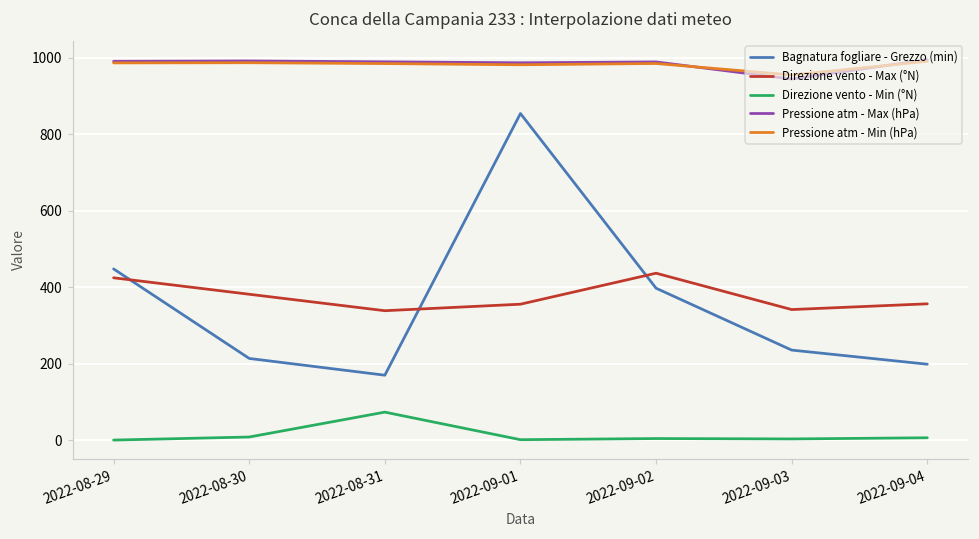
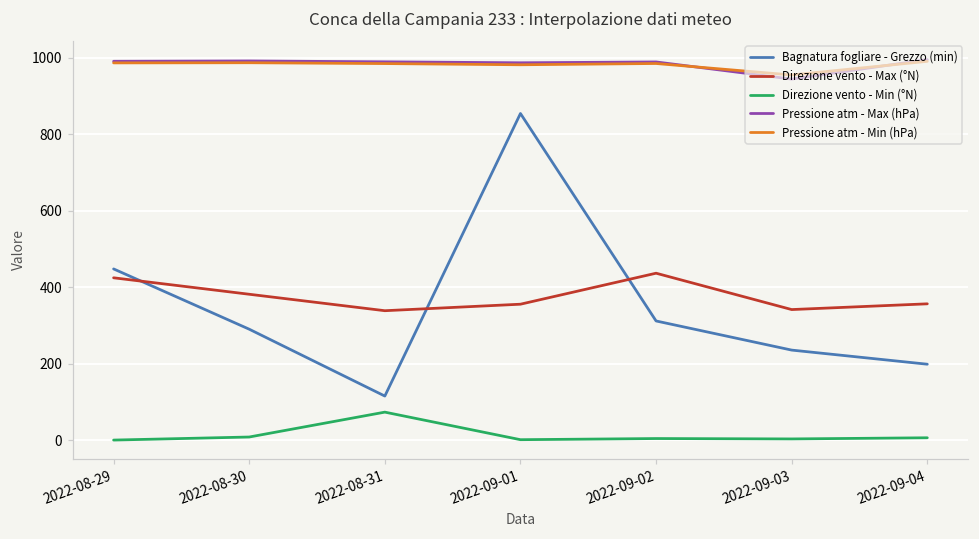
  {
    "Bagnatura fogliare - Grezzo (min)": {
      "2022-08-29": 450,
-     "2022-08-30": 210,
-     "2022-08-31": 170,
+     "2022-08-30": 290,
+     "2022-08-31": 120,
      "2022-09-01": 850,
-     "2022-09-02": 400,
+     "2022-09-02": 310,
      "2022-09-03": 240,
      "2022-09-04": 200
    },
    "Direzione vento - Max (°N)": {
      "2022-08-29": 430,
      "2022-08-30": 380,
      "2022-08-31": 340,
      "2022-09-01": 360,
      "2022-09-02": 440,
      "2022-09-03": 340,
      "2022-09-04": 360
    },
    "Direzione vento - Min (°N)": {
      "2022-08-29": 0,
      "2022-08-30": 10,
      "2022-08-31": 70,
      "2022-09-01": 0,
      "2022-09-02": 10,
      "2022-09-03": 0,
      "2022-09-04": 10
    }
  }
